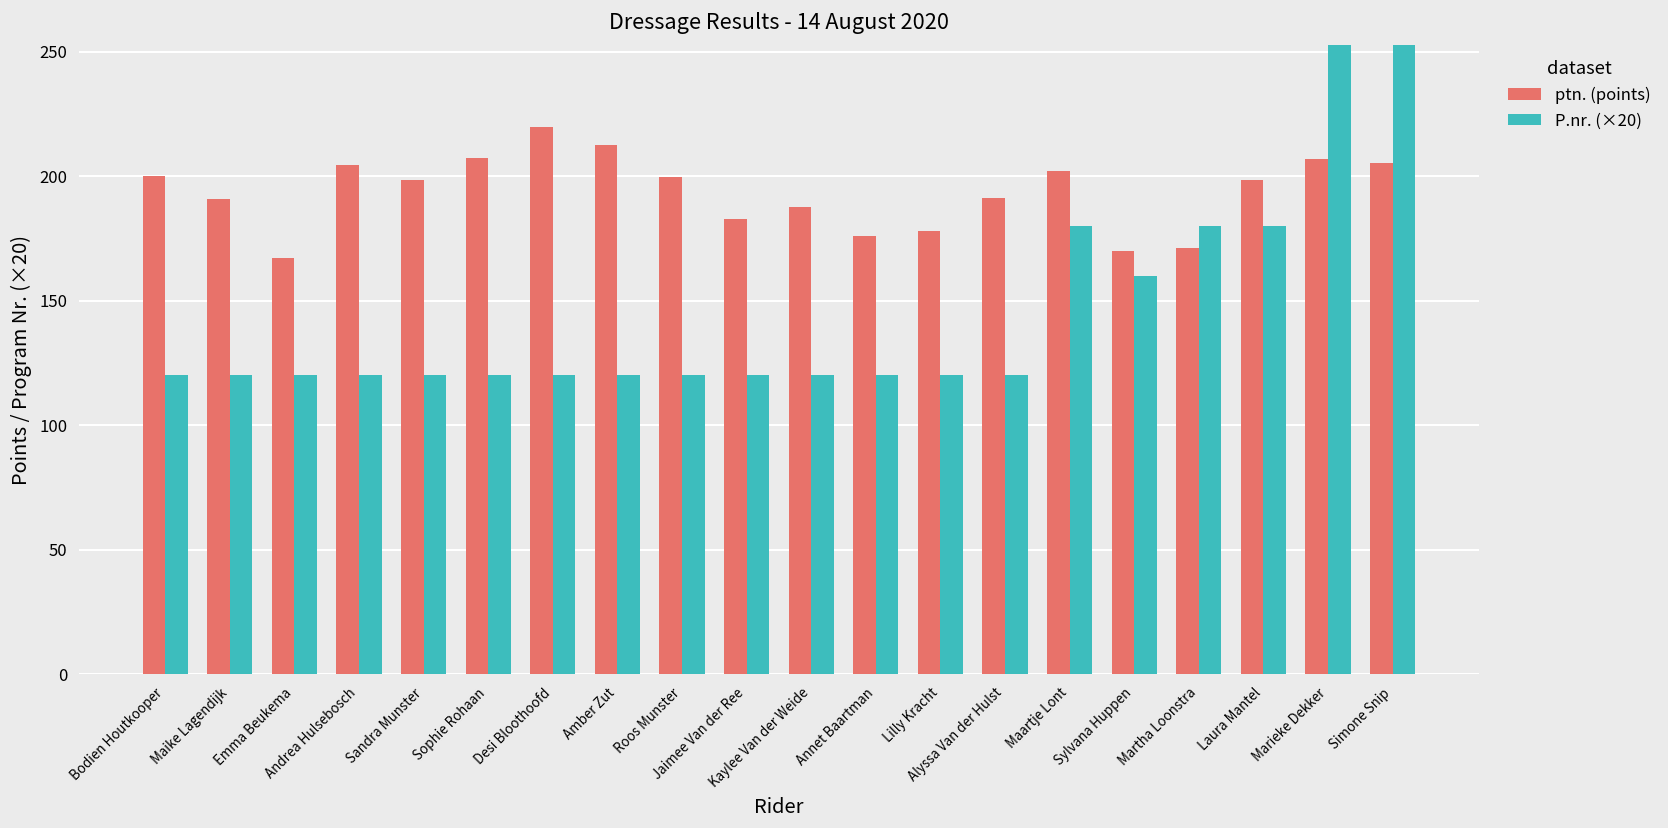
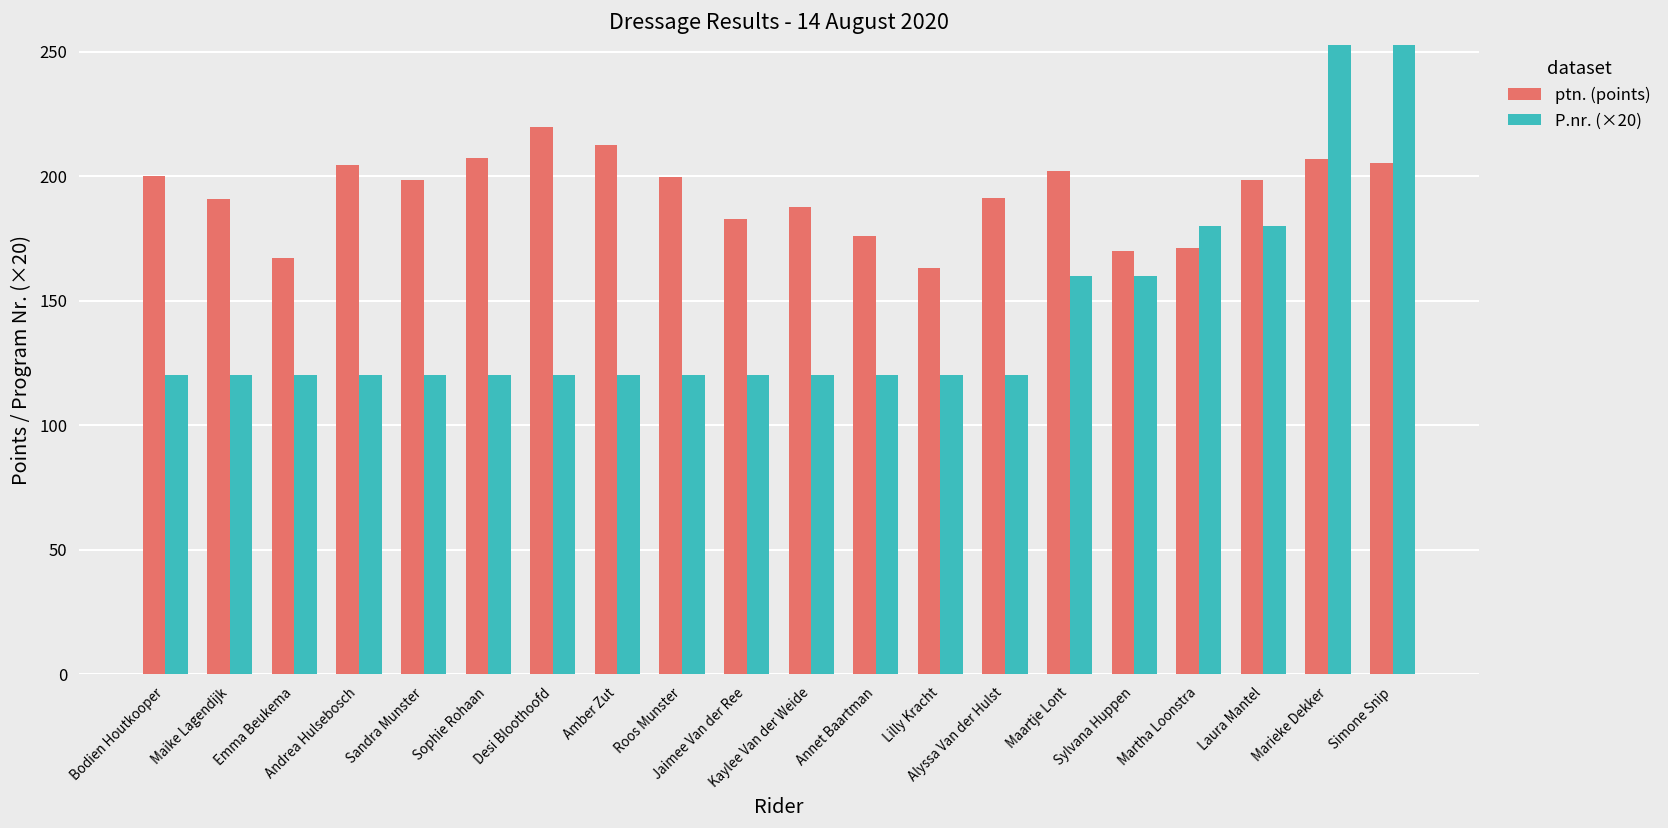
  {
    "ptn. (points)": {
      "Bodien Houtkooper": 200,
      "Maike Lagendijk": 191,
      "Emma Beukema": 167,
      "Andrea Hulsebosch": 205,
      "Sandra Munster": 199,
      "Sophie Rohaan": 208,
      "Desi Bloothoofd": 220,
      "Amber Zut": 212,
      "Roos Munster": 200,
      "Jaimee Van der Ree": 183,
      "Kaylee Van der Weide": 188,
      "Annet Baartman": 176,
-     "Lilly Kracht": 178,
+     "Lilly Kracht": 163,
      "Alyssa Van der Hulst": 191,
      "Maartje Lont": 202,
      "Sylvana Huppen": 170,
      "Martha Loonstra": 171,
      "Laura Mantel": 199,
      "Marieke Dekker": 207,
      "Simone Snip": 206
    },
    "P.nr. (×20)": {
      "Bodien Houtkooper": 120,
      "Maike Lagendijk": 120,
      "Emma Beukema": 120,
      "Andrea Hulsebosch": 120,
      "Sandra Munster": 120,
      "Sophie Rohaan": 120,
      "Desi Bloothoofd": 120,
      "Amber Zut": 120,
      "Roos Munster": 120,
      "Jaimee Van der Ree": 120,
      "Kaylee Van der Weide": 120,
      "Annet Baartman": 120,
      "Lilly Kracht": 120,
      "Alyssa Van der Hulst": 120,
-     "Maartje Lont": 180,
+     "Maartje Lont": 160,
      "Sylvana Huppen": 160,
      "Martha Loonstra": 180,
      "Laura Mantel": 180
    }
  }
